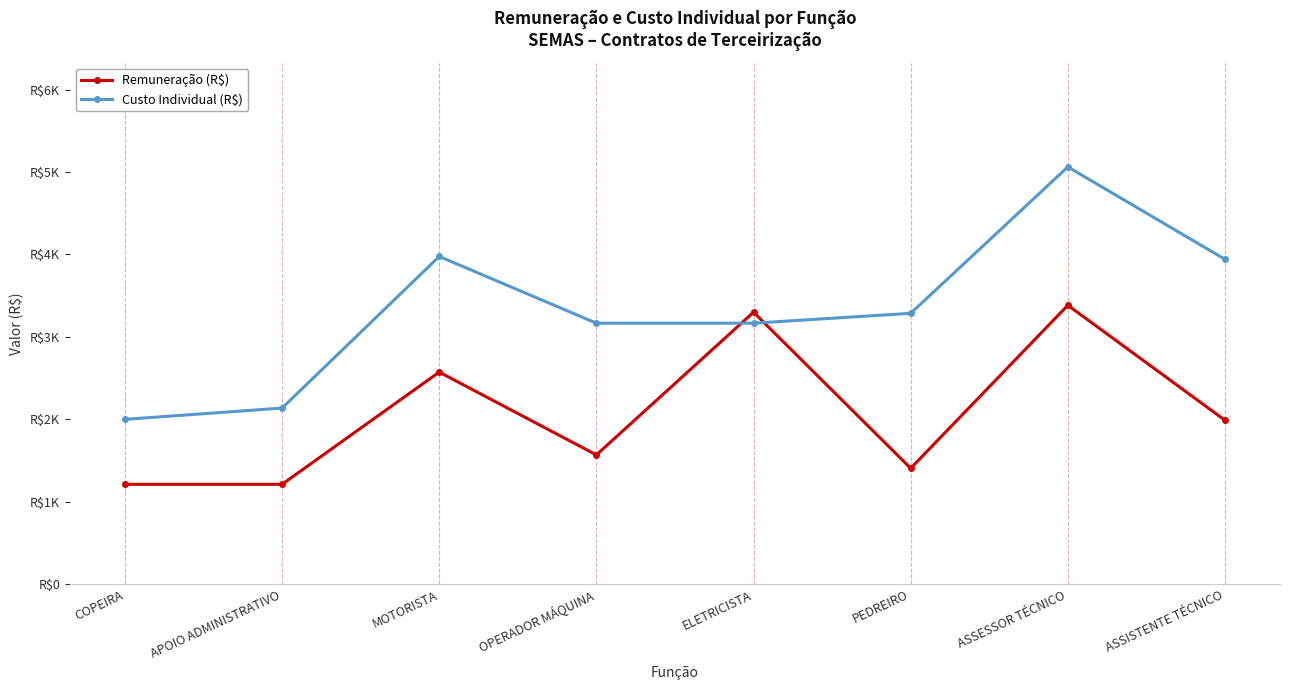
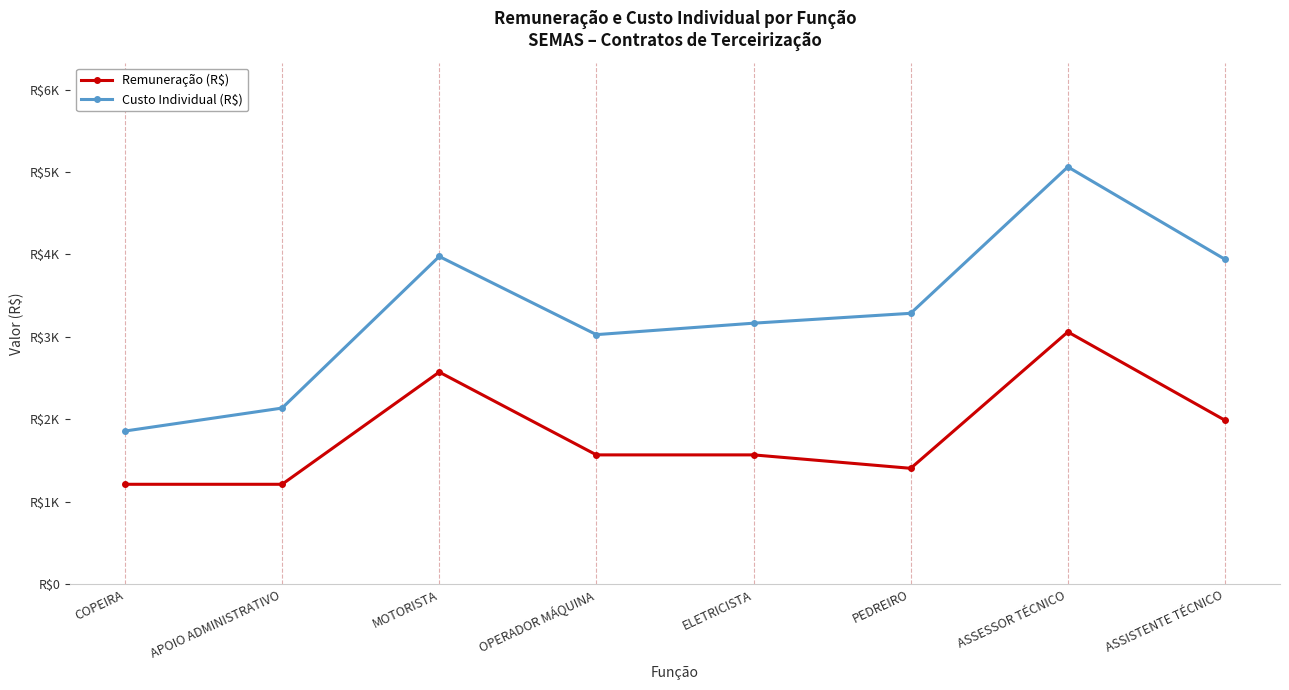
  {
    "Remuneração (R$)": {
      "COPEIRA": "R$1200",
      "APOIO ADMINISTRATIVO": "R$1200",
      "MOTORISTA": "R$2600",
      "OPERADOR MÁQUINA": "R$1600",
-     "ELETRICISTA": "R$3300",
+     "ELETRICISTA": "R$1600",
      "PEDREIRO": "R$1400",
-     "ASSESSOR TÉCNICO": "R$3400",
+     "ASSESSOR TÉCNICO": "R$3100",
      "ASSISTENTE TÉCNICO": "R$2000"
    },
    "Custo Individual (R$)": {
-     "COPEIRA": "R$2000",
+     "COPEIRA": "R$1900",
      "APOIO ADMINISTRATIVO": "R$2100",
      "MOTORISTA": "R$4000",
-     "OPERADOR MÁQUINA": "R$3200",
+     "OPERADOR MÁQUINA": "R$3000",
      "ELETRICISTA": "R$3200",
      "PEDREIRO": "R$3300",
      "ASSESSOR TÉCNICO": "R$5100",
      "ASSISTENTE TÉCNICO": "R$3900"
    }
  }
